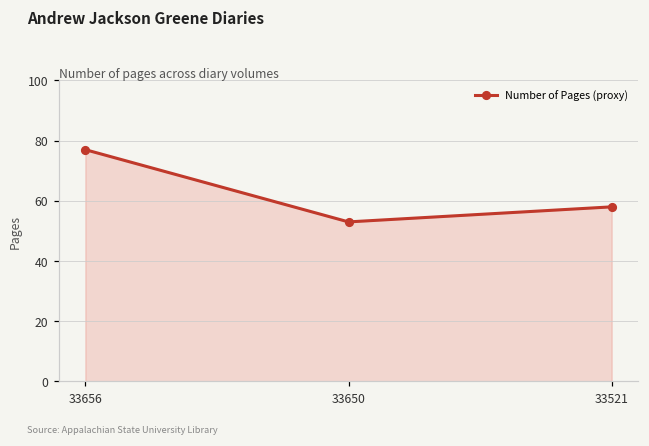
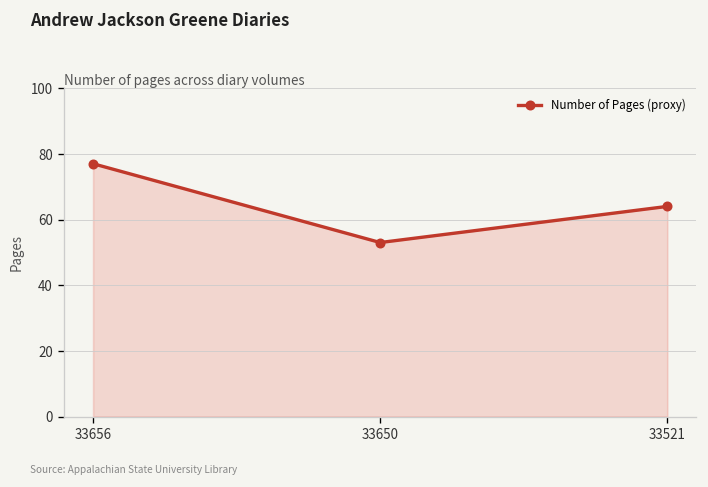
  {
    "33656": 77,
    "33650": 53,
-   "33521": 58
+   "33521": 64
  }
